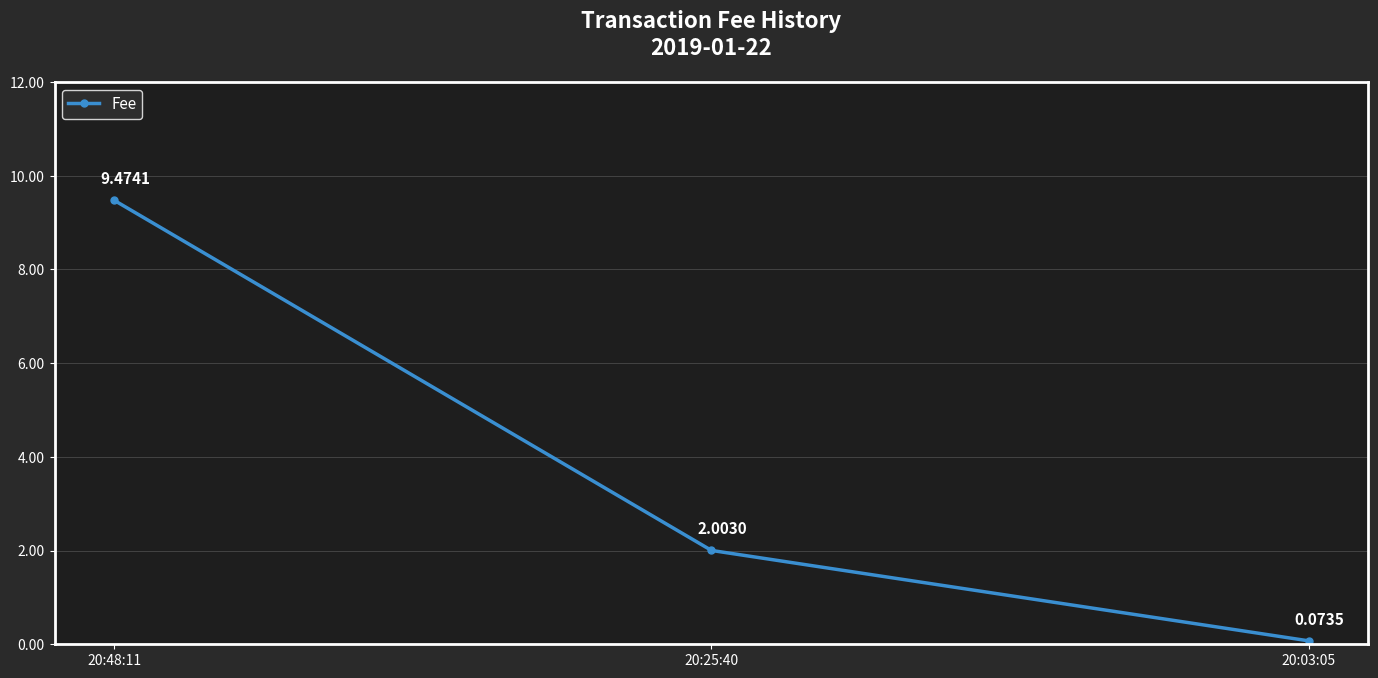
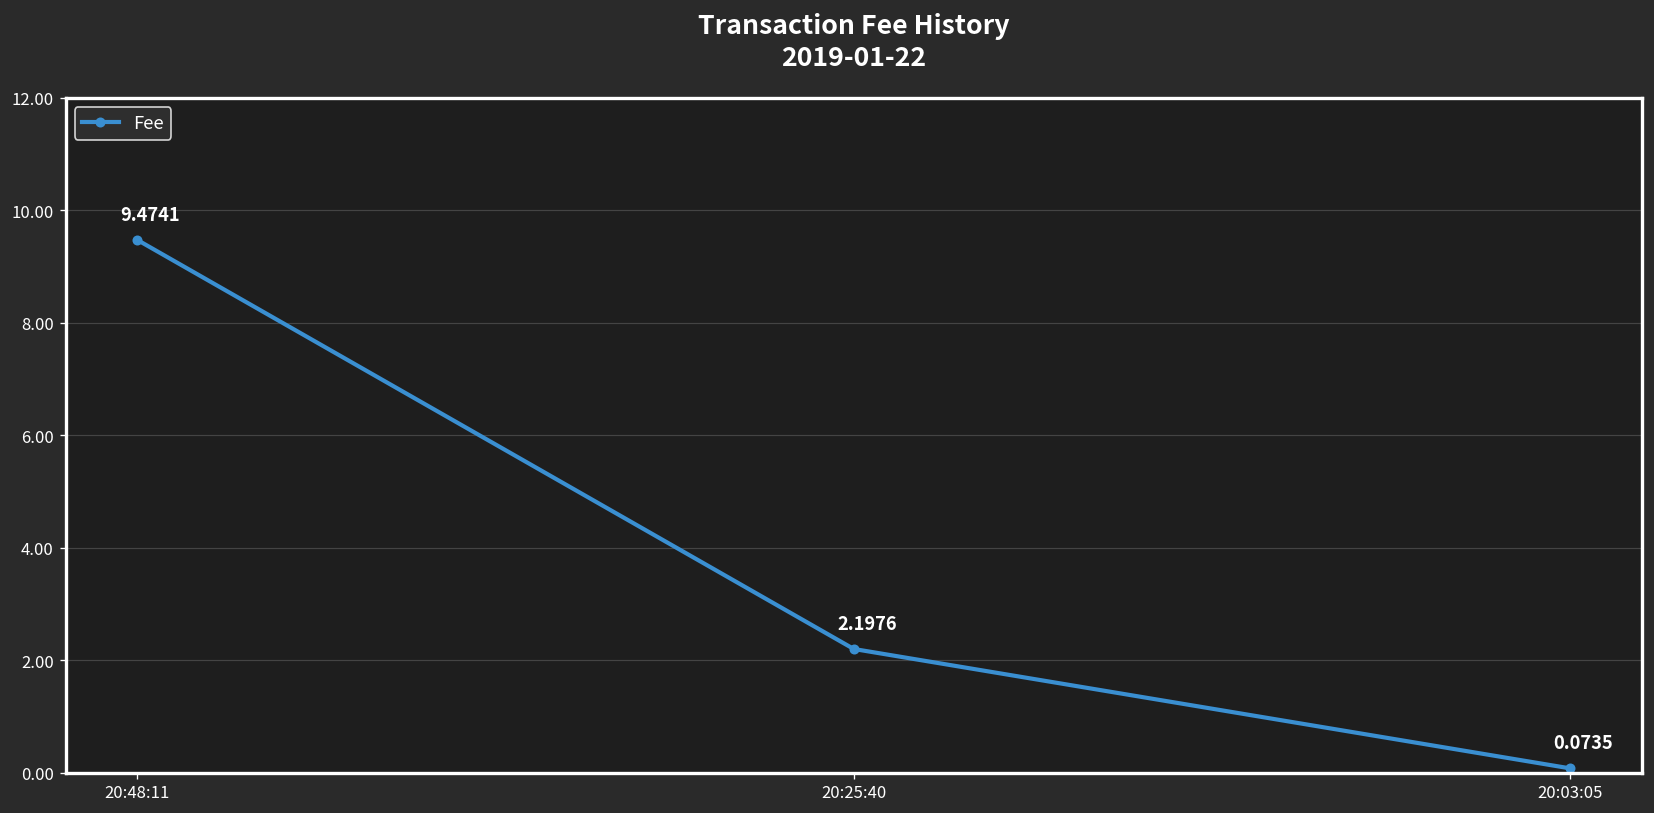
  {
    "20:48:11": 9.4741,
-   "20:25:40": 2.0030,
+   "20:25:40": 2.1976,
    "20:03:05": 0.0735
  }
